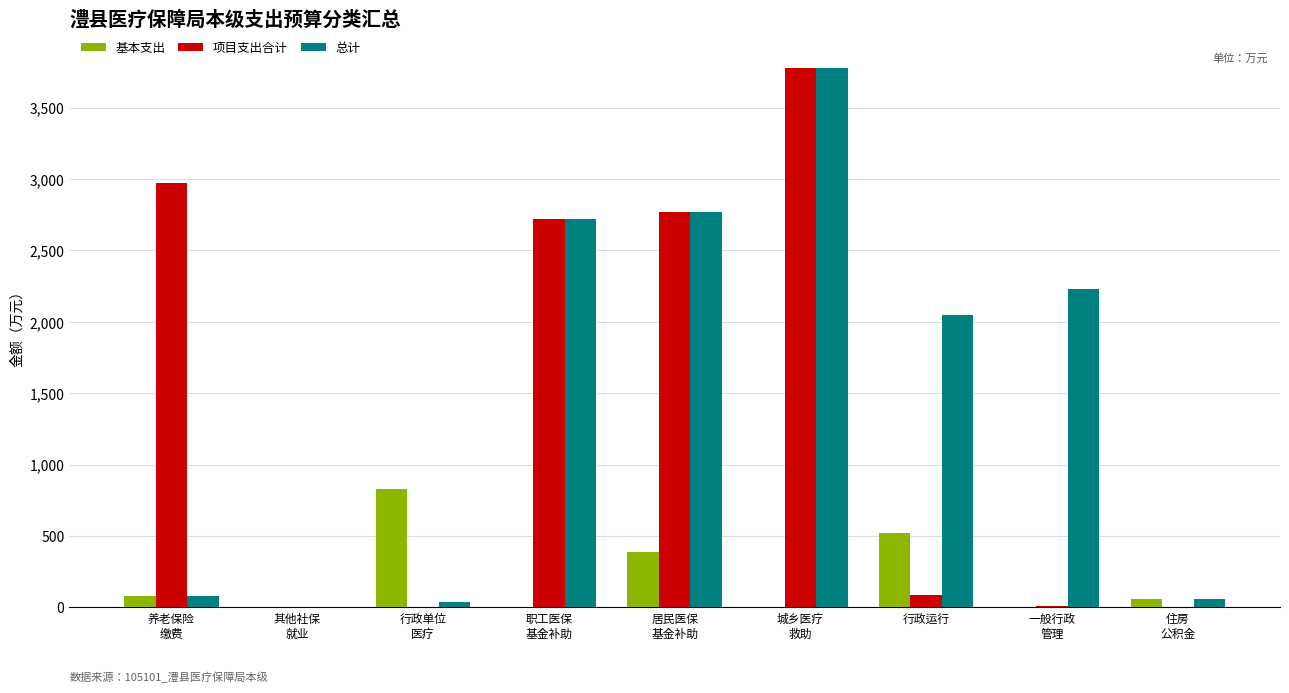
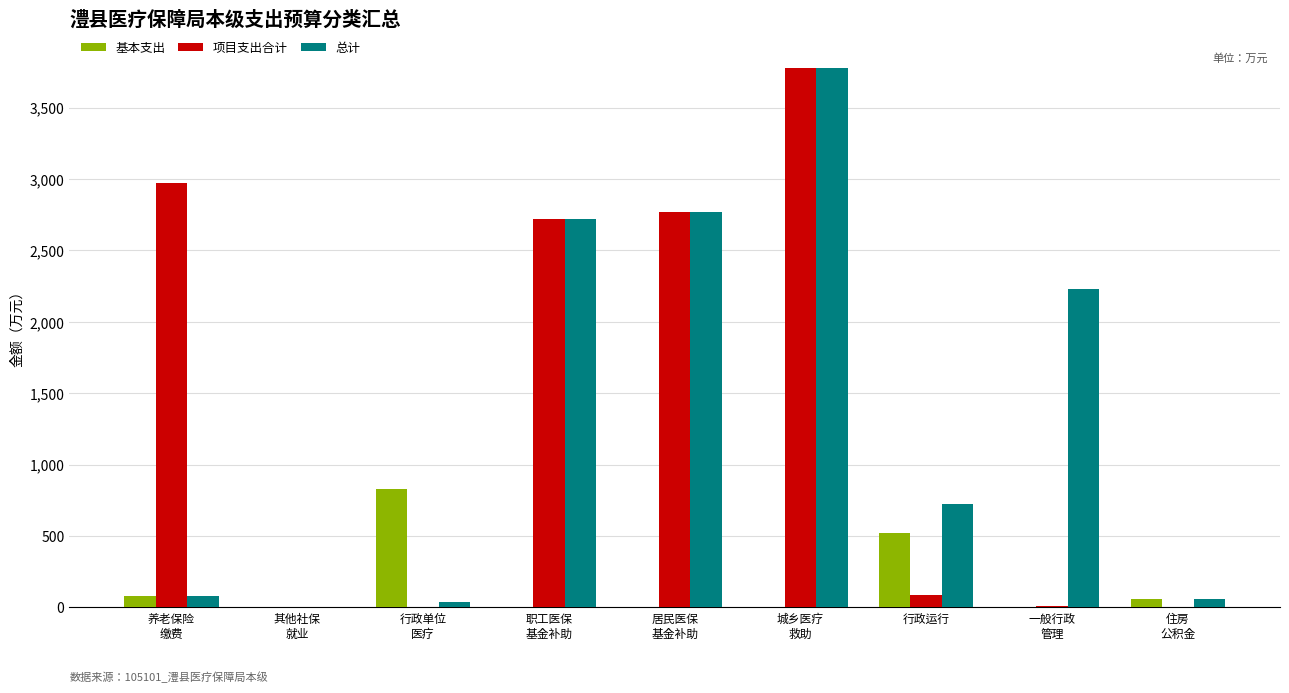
  {
    "基本支出": {
      "养老保险 缴费": "80",
      "行政单位 医疗": "830",
      "职工医保 基金补助": "0",
-     "居民医保 基金补助": "390",
+     "居民医保 基金补助": "0",
      "城乡医疗 救助": "0",
      "行政运行": "520",
      "一般行政 管理": "0",
      "住房 公积金": "60"
    },
    "项目支出合计": {
      "养老保险 缴费": "2,970",
      "其他社保 就业": "0",
      "行政单位 医疗": "0",
      "职工医保 基金补助": "2,720",
      "居民医保 基金补助": "2,770",
      "城乡医疗 救助": "3,780",
      "行政运行": "90",
      "住房 公积金": "0"
    },
    "总计": {
      "养老保险 缴费": "80",
      "行政单位 医疗": "40",
      "职工医保 基金补助": "2,720",
      "居民医保 基金补助": "2,770",
      "城乡医疗 救助": "3,780",
-     "行政运行": "2,050",
+     "行政运行": "730",
      "一般行政 管理": "2,230",
      "住房 公积金": "60"
    }
  }
